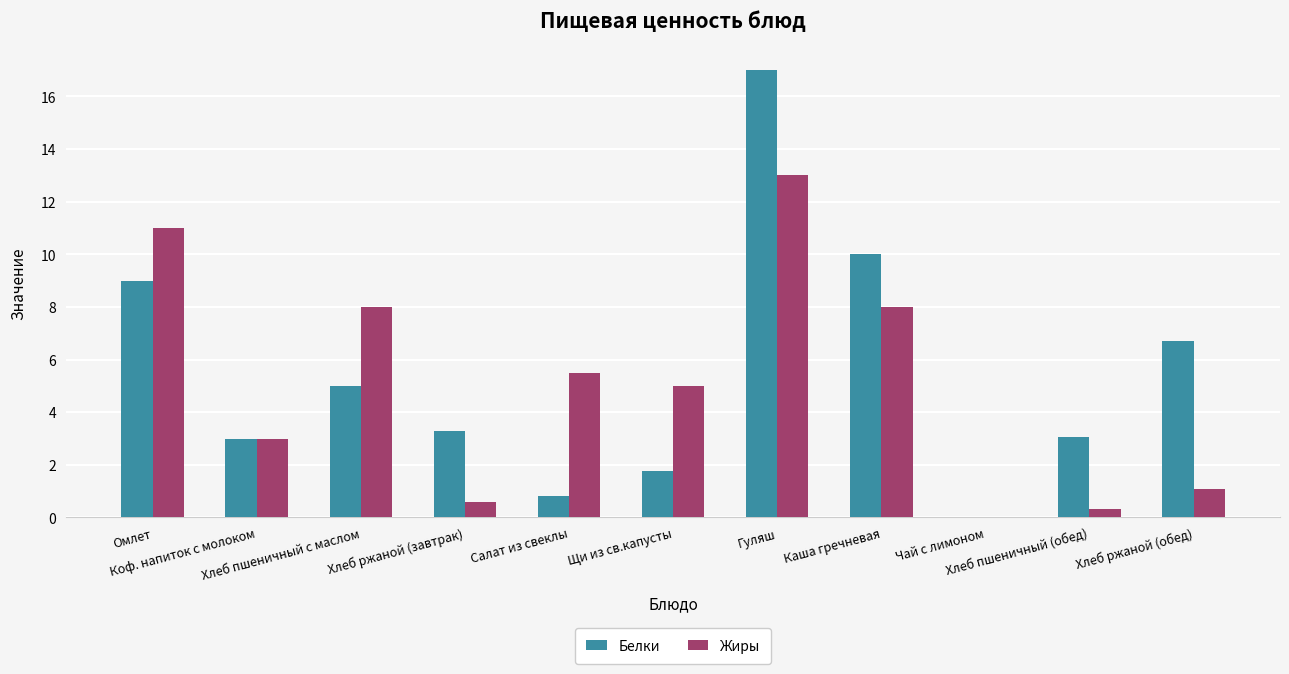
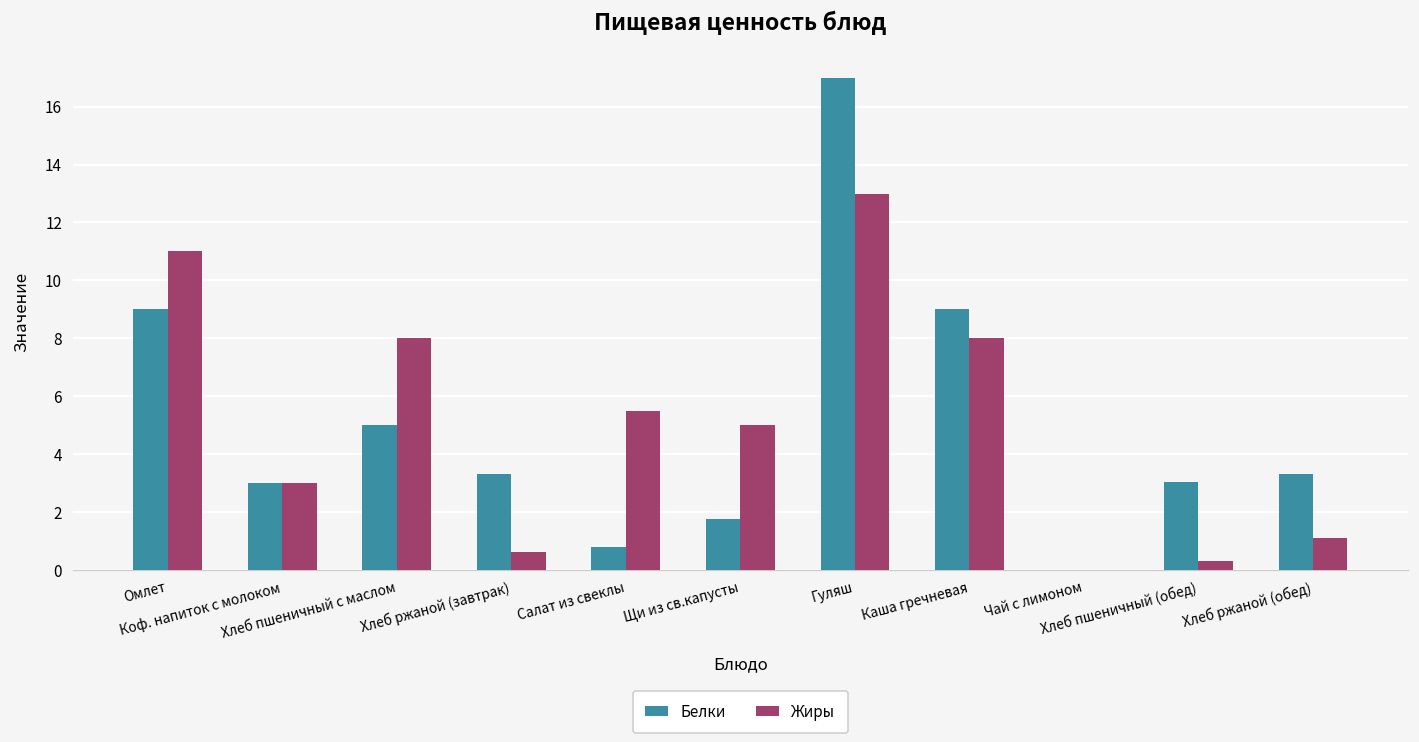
  {
    "Белки": {
      "Омлет": 9.0,
      "Коф. напиток с молоком": 3.0,
      "Хлеб пшеничный с маслом": 5.0,
      "Хлеб ржаной (завтрак)": 3.3,
      "Салат из свеклы": 0.8,
      "Щи из св.капусты": 1.8,
      "Гуляш": 17.0,
-     "Каша гречневая": 10,
+     "Каша гречневая": 9,
      "Чай с лимоном": 0.0,
      "Хлеб пшеничный (обед)": 3.0,
-     "Хлеб ржаной (обед)": 6.7
+     "Хлеб ржаной (обед)": 3.3
    },
    "Жиры": {
      "Омлет": 11.0,
      "Коф. напиток с молоком": 3.0,
      "Хлеб пшеничный с маслом": 8.0,
      "Хлеб ржаной (завтрак)": 0.6,
      "Салат из свеклы": 5.5,
      "Щи из св.капусты": 5.0,
      "Гуляш": 13.0,
      "Каша гречневая": 8.0,
      "Чай с лимоном": 0.0,
      "Хлеб пшеничный (обед)": 0.3,
      "Хлеб ржаной (обед)": 1.1
    }
  }
